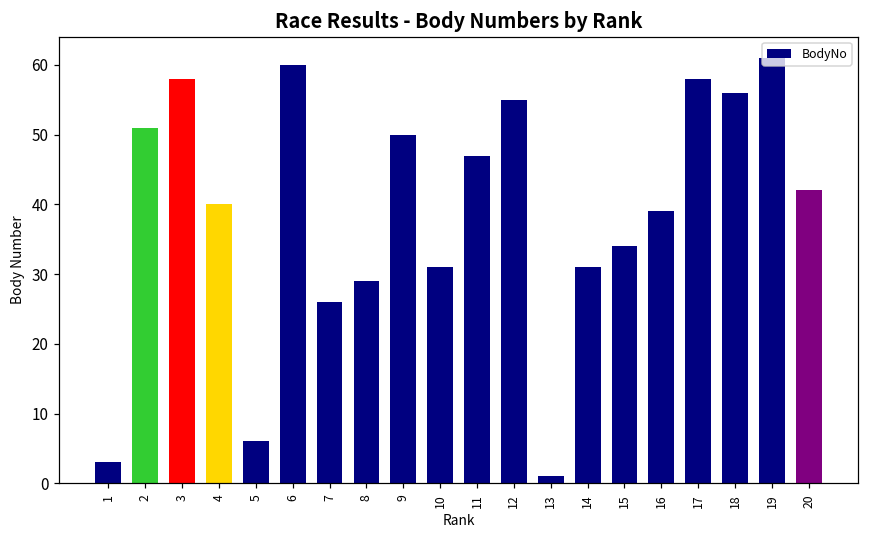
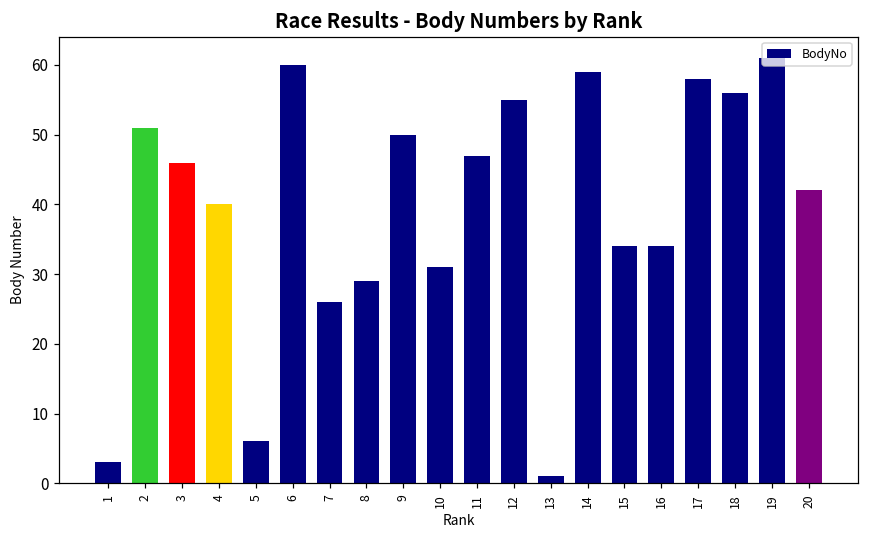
  {
    "1": 3,
    "2": 51,
-   "3": 58,
+   "3": 46,
    "4": 40,
    "5": 6,
    "6": 60,
    "7": 26,
    "8": 29,
    "9": 50,
    "10": 31,
    "11": 47,
    "12": 55,
    "13": 1,
-   "14": 31,
+   "14": 59,
    "15": 34,
-   "16": 39,
+   "16": 34,
    "17": 58,
    "18": 56,
    "20": 42
  }
